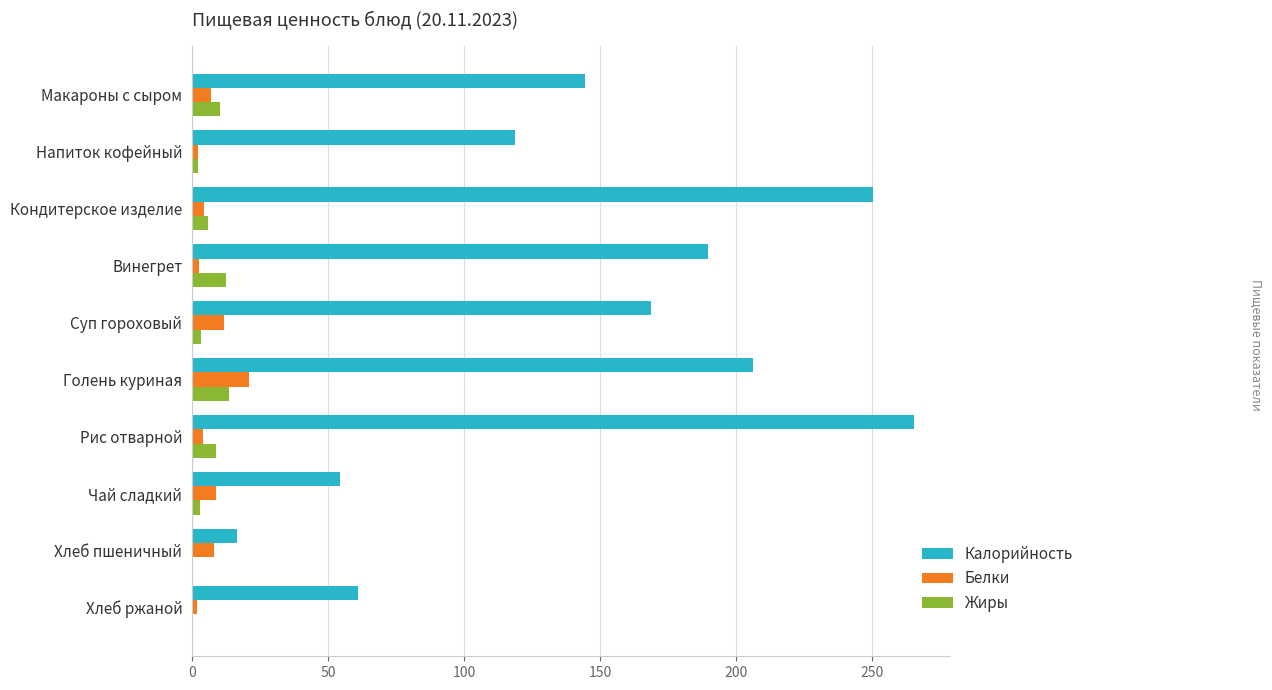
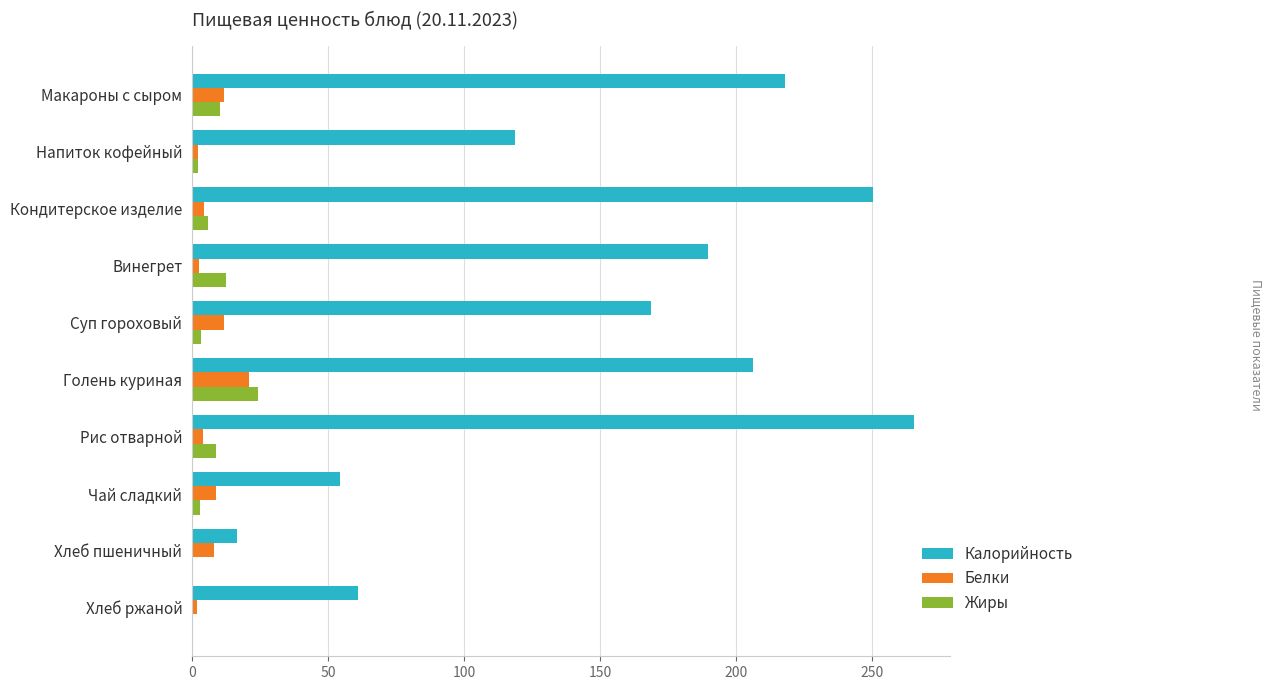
  {
    "Калорийность": {
-     "Макароны с сыром": 145,
+     "Макароны с сыром": 218,
      "Напиток кофейный": 119,
      "Кондитерское изделие": 250,
      "Винегрет": 190,
      "Суп гороховый": 169,
      "Голень куриная": 206,
      "Рис отварной": 266,
      "Чай сладкий": 55,
      "Хлеб пшеничный": 16,
      "Хлеб ржаной": 61
    },
    "Белки": {
-     "Макароны с сыром": 7,
+     "Макароны с сыром": 12,
      "Напиток кофейный": 2,
      "Кондитерское изделие": 5,
      "Винегрет": 3,
      "Суп гороховый": 12,
      "Голень куриная": 21,
      "Рис отварной": 4,
      "Чай сладкий": 9,
      "Хлеб пшеничный": 8,
      "Хлеб ржаной": 2
    },
    "Жиры": {
      "Макароны с сыром": 10,
      "Напиток кофейный": 2,
      "Кондитерское изделие": 6,
      "Винегрет": 12,
      "Суп гороховый": 3,
-     "Голень куриная": 14,
+     "Голень куриная": 24,
      "Рис отварной": 9,
      "Чай сладкий": 3
    }
  }
